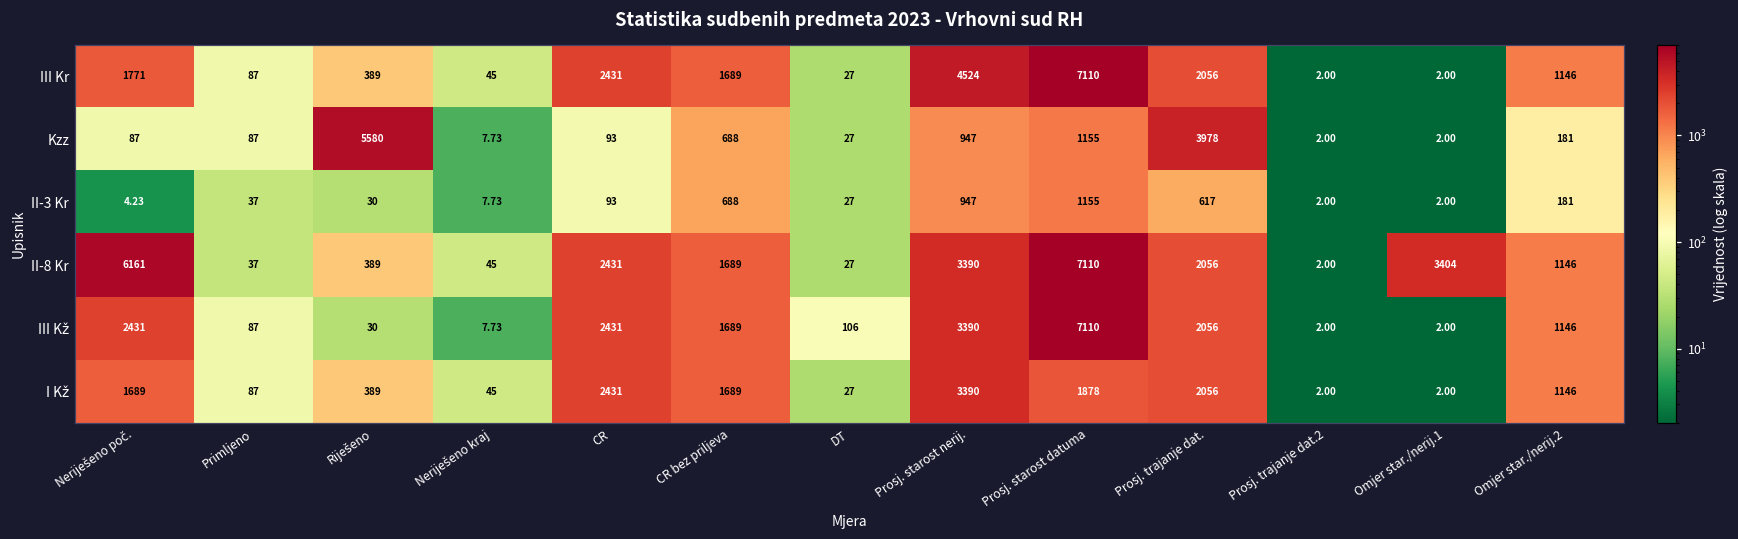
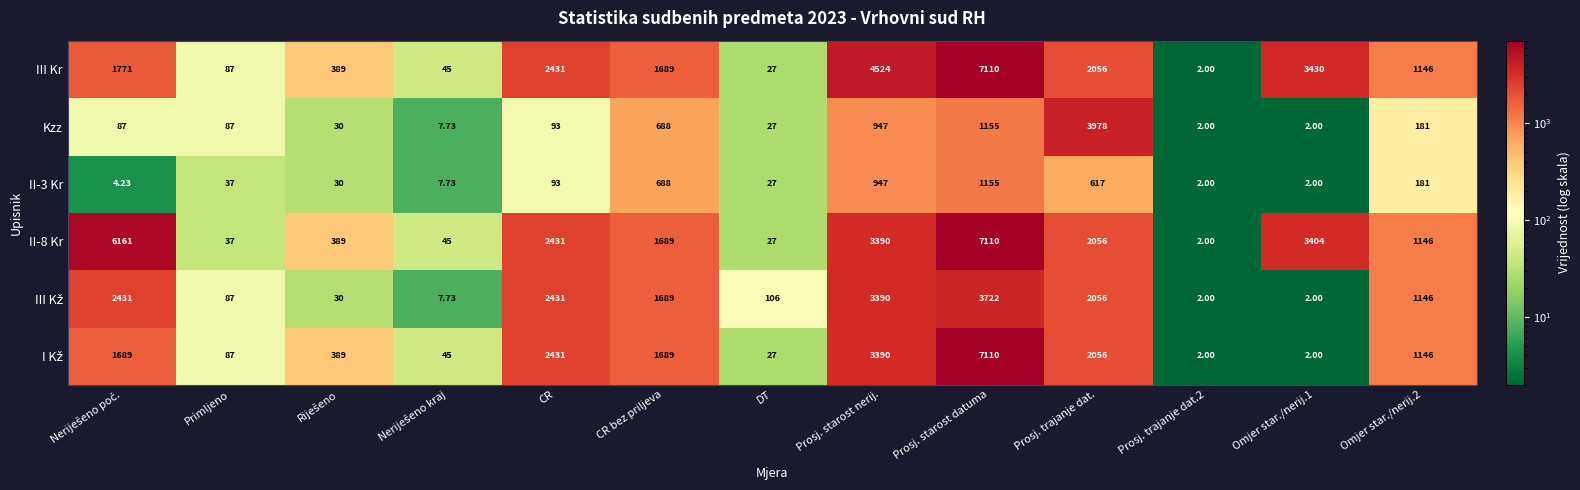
  {
    "III Kr": {
      "Neriješeno poč.": 1771,
      "Primljeno": 87,
      "Riješeno": 389,
      "Neriješeno kraj": 45,
      "CR": 2431,
      "CR bez priljeva": 1689,
      "DT": 27,
      "Prosj. starost nerij.": 4524,
      "Prosj. starost datuma": 7110,
      "Prosj. trajanje dat.": 2056,
      "Prosj. trajanje dat.2": 2.00,
-     "Omjer star./nerij.1": 2.00,
+     "Omjer star./nerij.1": 3430,
      "Omjer star./nerij.2": 1146
    },
    "Kzz": {
      "Neriješeno poč.": 87,
      "Primljeno": 87,
-     "Riješeno": 5580,
+     "Riješeno": 30,
      "Neriješeno kraj": 7.73,
      "CR": 93,
      "CR bez priljeva": 688,
      "DT": 27,
      "Prosj. starost nerij.": 947,
      "Prosj. starost datuma": 1155,
      "Prosj. trajanje dat.": 3978,
      "Prosj. trajanje dat.2": 2.00,
      "Omjer star./nerij.1": 2.00,
      "Omjer star./nerij.2": 181
    },
    "II-3 Kr": {
      "Neriješeno poč.": 4.23,
      "Primljeno": 37,
      "Riješeno": 30,
      "Neriješeno kraj": 7.73,
      "CR": 93,
      "CR bez priljeva": 688,
      "DT": 27,
      "Prosj. starost nerij.": 947,
      "Prosj. starost datuma": 1155,
      "Prosj. trajanje dat.": 617,
      "Prosj. trajanje dat.2": 2.00,
      "Omjer star./nerij.1": 2.00,
      "Omjer star./nerij.2": 181
    },
    "II-8 Kr": {
      "Neriješeno poč.": 6161,
      "Primljeno": 37,
      "Riješeno": 389,
      "Neriješeno kraj": 45,
      "CR": 2431,
      "CR bez priljeva": 1689,
      "DT": 27,
      "Prosj. starost nerij.": 3390,
      "Prosj. starost datuma": 7110,
      "Prosj. trajanje dat.": 2056,
      "Prosj. trajanje dat.2": 2.00,
      "Omjer star./nerij.1": 3404,
      "Omjer star./nerij.2": 1146
    },
    "III Kž": {
      "Neriješeno poč.": 2431,
      "Primljeno": 87,
      "Riješeno": 30,
      "Neriješeno kraj": 7.73,
      "CR": 2431,
      "CR bez priljeva": 1689,
      "DT": 106,
      "Prosj. starost nerij.": 3390,
-     "Prosj. starost datuma": 7110,
+     "Prosj. starost datuma": 3722,
      "Prosj. trajanje dat.": 2056,
      "Prosj. trajanje dat.2": 2.00,
      "Omjer star./nerij.1": 2.00,
      "Omjer star./nerij.2": 1146
    },
    "I Kž": {
      "Neriješeno poč.": 1689,
      "Primljeno": 87,
      "Riješeno": 389,
      "Neriješeno kraj": 45,
      "CR": 2431,
      "CR bez priljeva": 1689,
      "DT": 27,
      "Prosj. starost nerij.": 3390,
-     "Prosj. starost datuma": 1878,
+     "Prosj. starost datuma": 7110,
      "Prosj. trajanje dat.": 2056,
      "Prosj. trajanje dat.2": 2.00,
      "Omjer star./nerij.1": 2.00,
      "Omjer star./nerij.2": 1146
    }
  }
